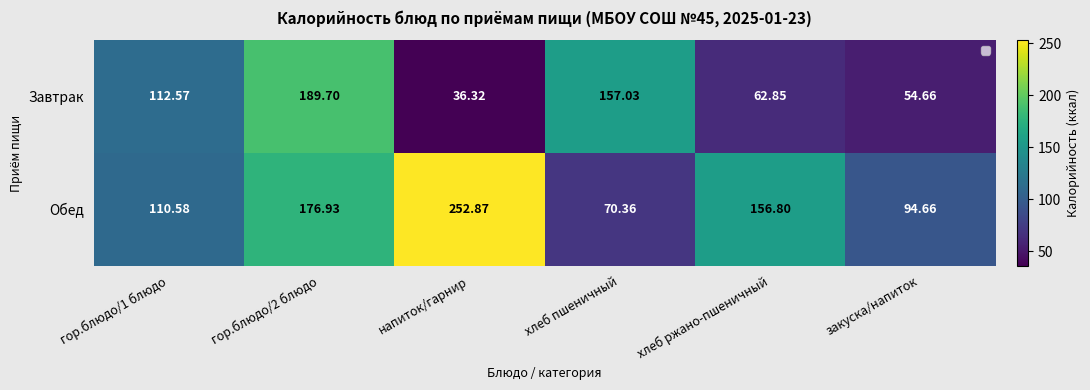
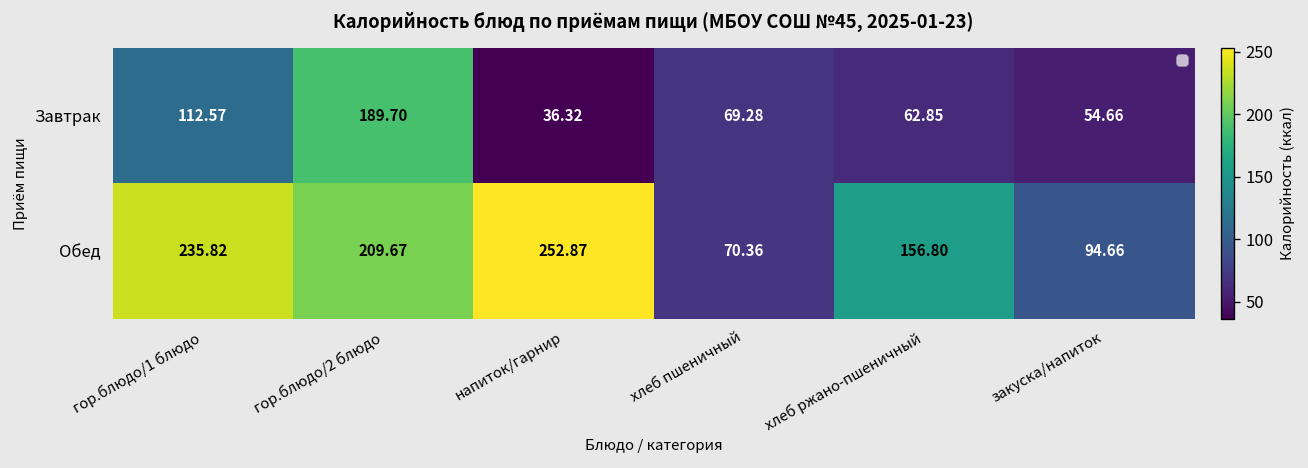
  {
    "Завтрак": {
      "гор.блюдо/1 блюдо": 112.57,
      "гор.блюдо/2 блюдо": 189.70,
      "напиток/гарнир": 36.32,
-     "хлеб пшеничный": 157.03,
+     "хлеб пшеничный": 69.28,
      "хлеб ржано-пшеничный": 62.85,
      "закуска/напиток": 54.66
    },
    "Обед": {
-     "гор.блюдо/1 блюдо": 110.58,
-     "гор.блюдо/2 блюдо": 176.93,
+     "гор.блюдо/1 блюдо": 235.82,
+     "гор.блюдо/2 блюдо": 209.67,
      "напиток/гарнир": 252.87,
      "хлеб пшеничный": 70.36,
      "хлеб ржано-пшеничный": 156.80,
      "закуска/напиток": 94.66
    }
  }
